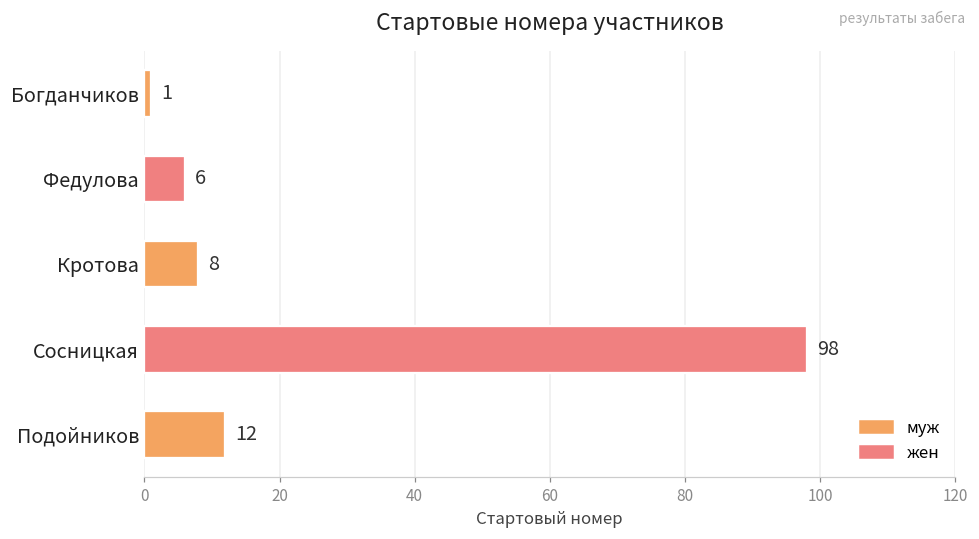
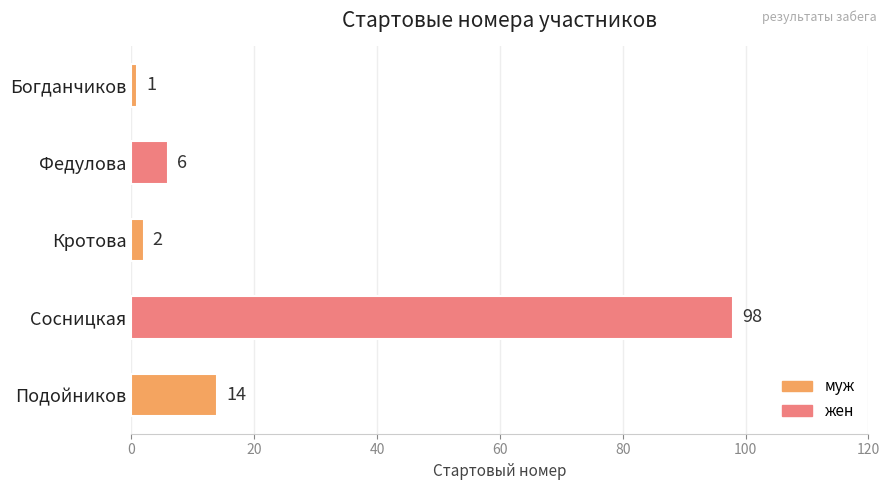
  {
    "Богданчиков": 1,
    "Федулова": 6,
-   "Кротова": 8,
+   "Кротова": 2,
    "Сосницкая": 98,
-   "Подойников": 12
+   "Подойников": 14
  }
